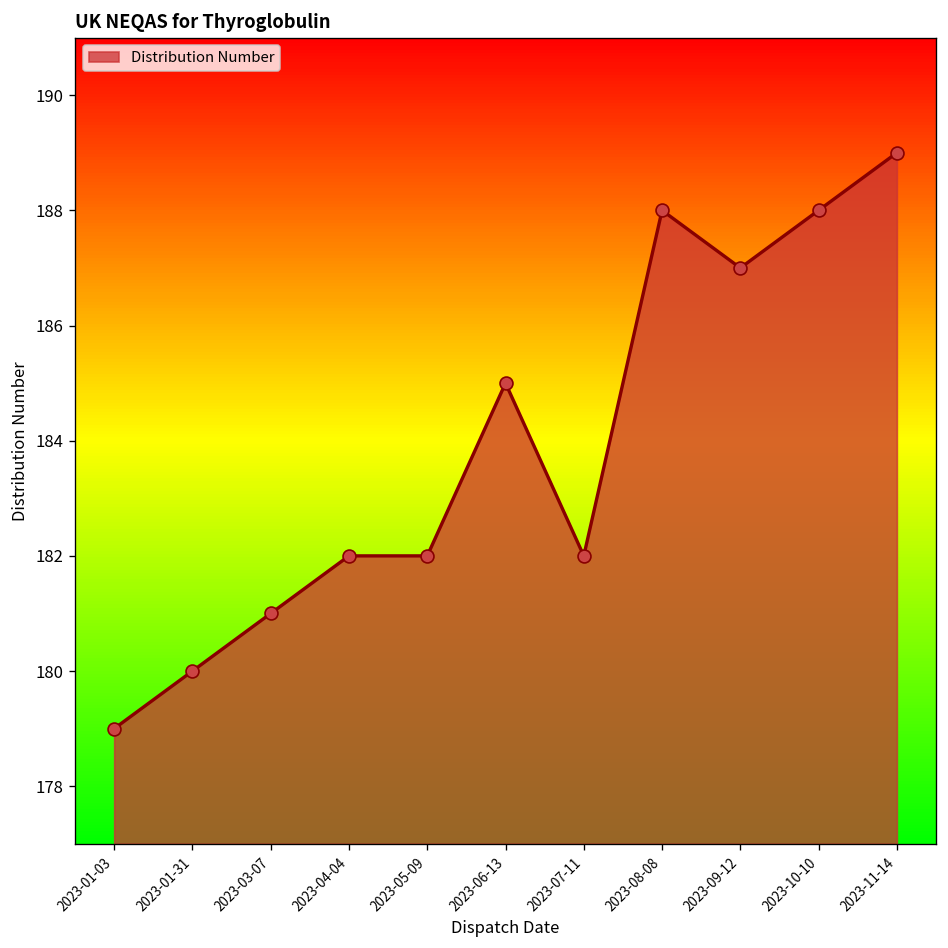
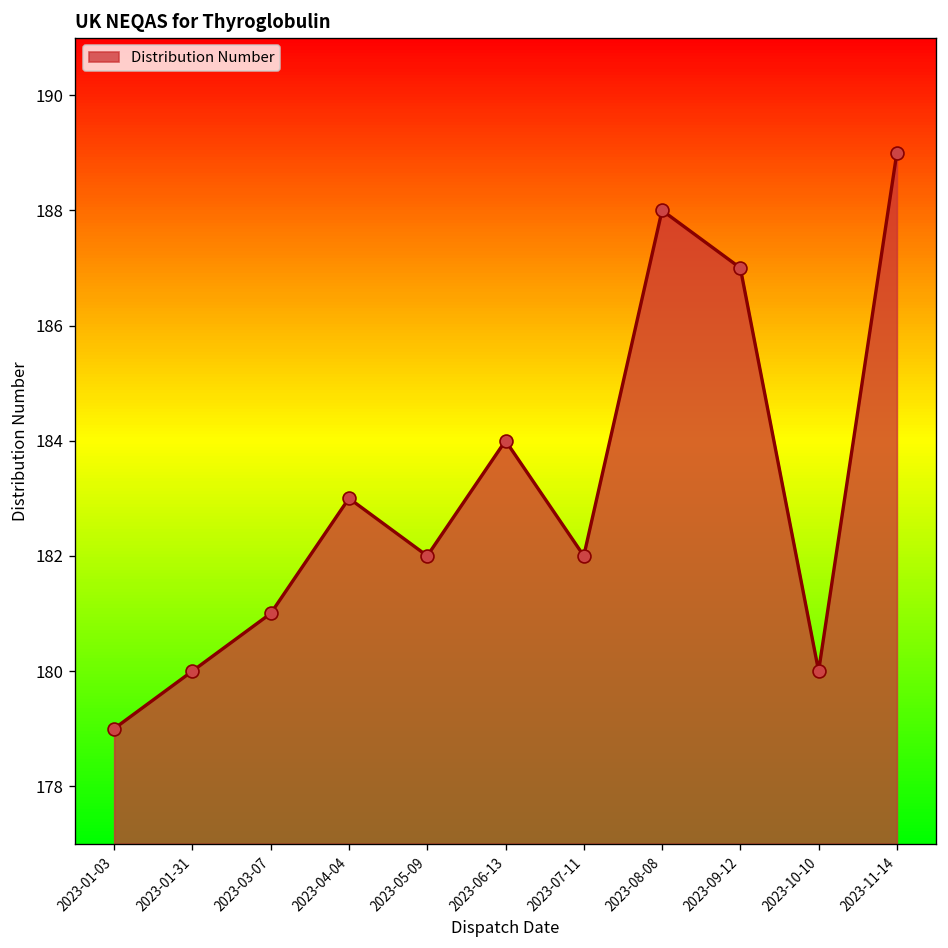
  {
    "2023-01-03": 179,
    "2023-01-31": 180,
    "2023-03-07": 181,
-   "2023-04-04": 182,
+   "2023-04-04": 183,
    "2023-05-09": 182,
-   "2023-06-13": 185,
+   "2023-06-13": 184,
    "2023-07-11": 182,
    "2023-08-08": 188,
    "2023-09-12": 187,
-   "2023-10-10": 188,
+   "2023-10-10": 180,
    "2023-11-14": 189
  }
